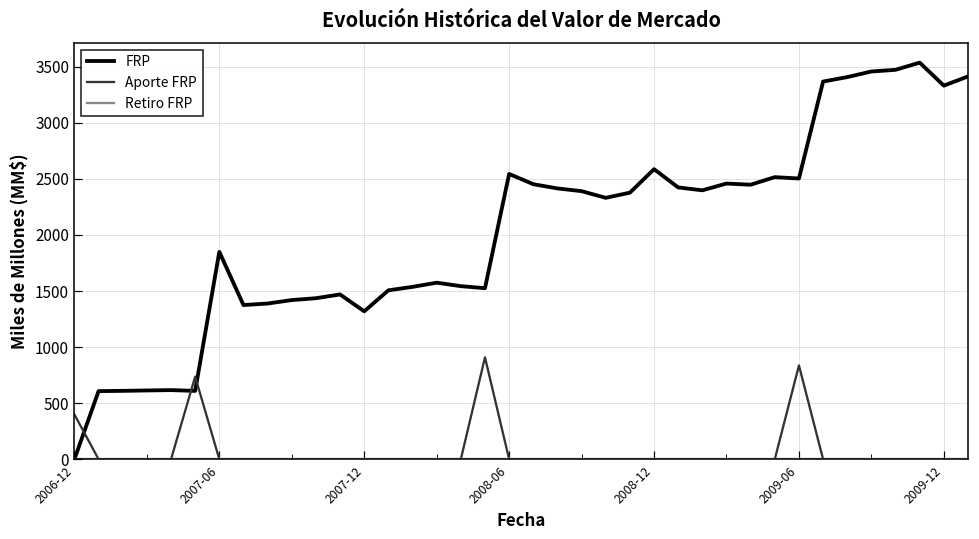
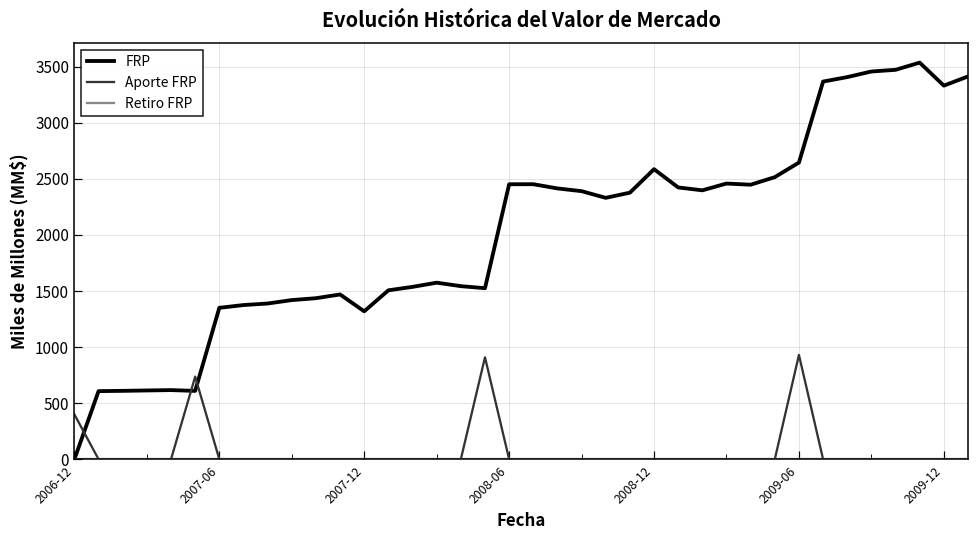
  {
    "FRP": {
-     "2007-06": 1850,
+     "2007-06": 1350,
      "2007-12": 1320,
-     "2008-06": 2540,
+     "2008-06": 2450,
      "2008-12": 2590,
-     "2009-06": 2500,
+     "2009-06": 2650,
      "2009-12": 3330
    },
    "Aporte FRP": {
      "2006-12": 400,
-     "2009-06": 840
+     "2009-06": 930
    },
    "Retiro FRP": {
      "2009-06": 0
    }
  }
